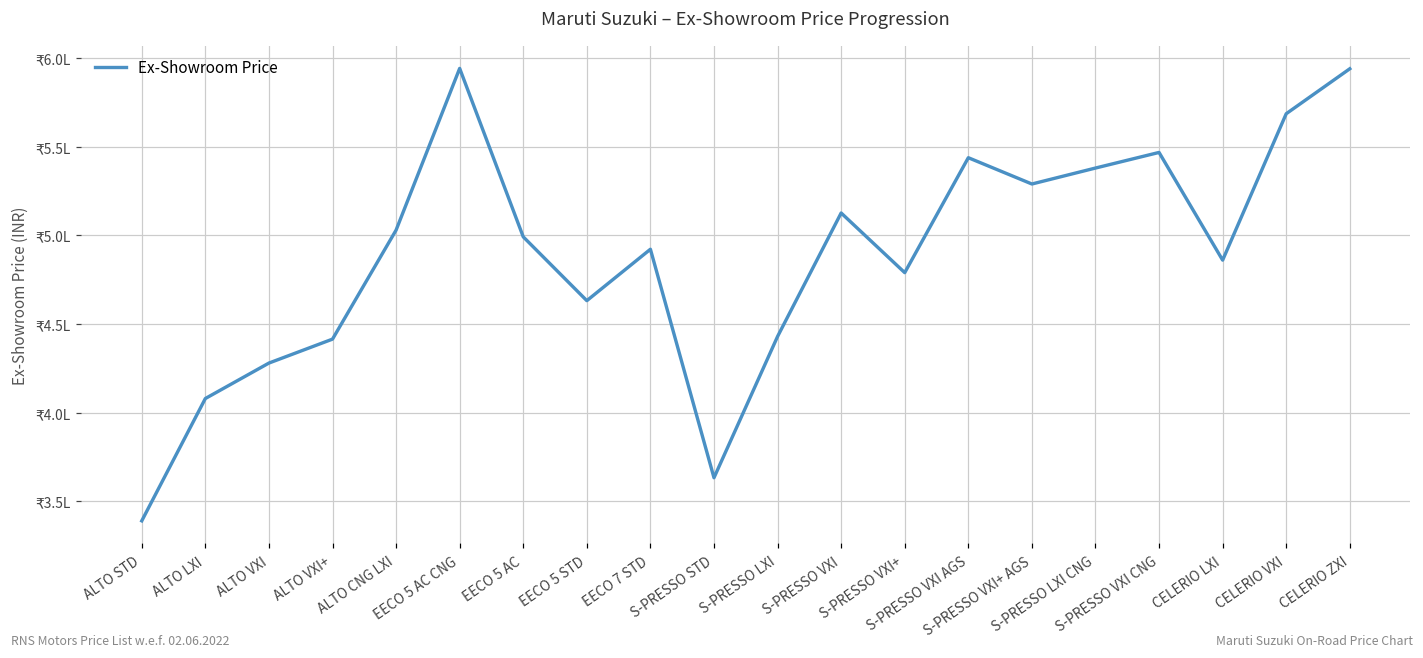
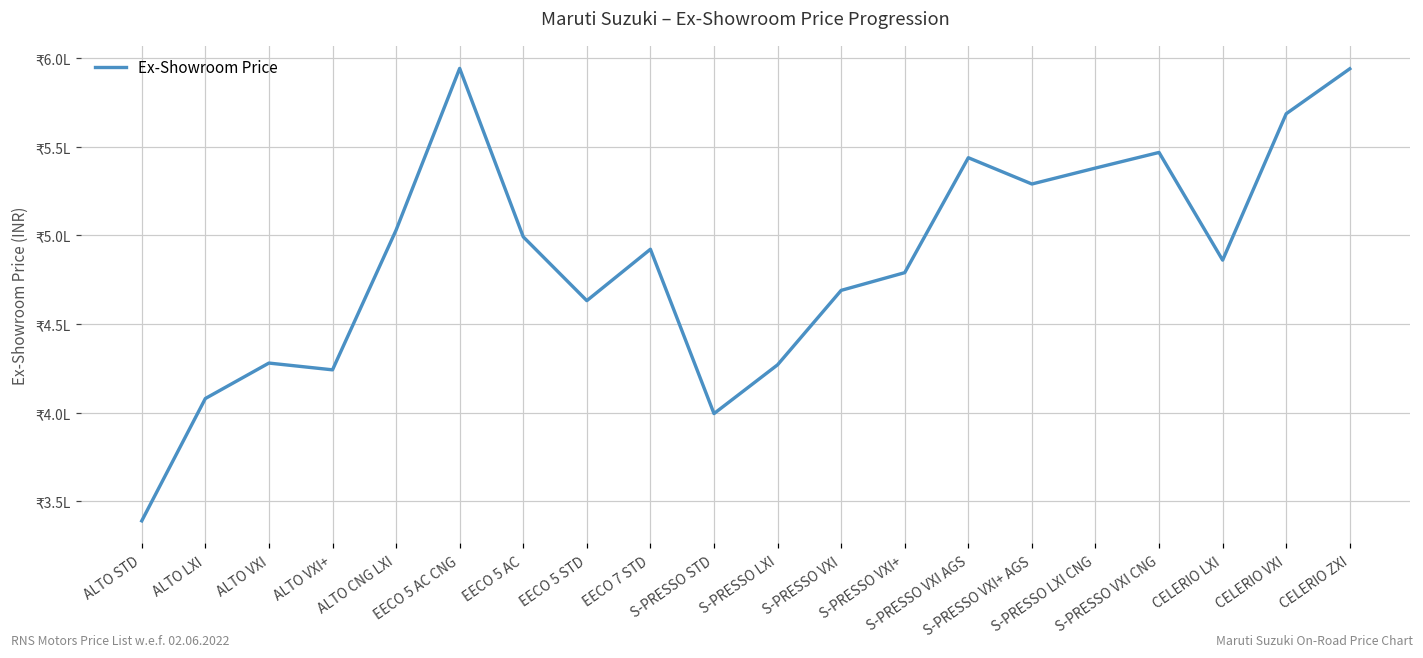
  {
    "ALTO STD": "₹3.39L",
    "ALTO LXI": "₹4.08L",
    "ALTO VXI": "₹4.28L",
-   "ALTO VXI+": "₹4.42L",
+   "ALTO VXI+": "₹4.24L",
    "ALTO CNG LXI": "₹5.03L",
    "EECO 5 AC CNG": "₹5.94L",
    "EECO 5 AC": "₹4.99L",
    "EECO 5 STD": "₹4.63L",
    "EECO 7 STD": "₹4.92L",
-   "S-PRESSO STD": "₹3.63L",
-   "S-PRESSO LXI": "₹4.43L",
-   "S-PRESSO VXI": "₹5.13L",
+   "S-PRESSO STD": "₹4.00L",
+   "S-PRESSO LXI": "₹4.27L",
+   "S-PRESSO VXI": "₹4.69L",
    "S-PRESSO VXI+": "₹4.79L",
    "S-PRESSO VXI AGS": "₹5.44L",
    "S-PRESSO VXI+ AGS": "₹5.29L",
    "S-PRESSO LXI CNG": "₹5.38L",
    "S-PRESSO VXI CNG": "₹5.47L",
    "CELERIO LXI": "₹4.86L",
    "CELERIO VXI": "₹5.69L",
    "CELERIO ZXI": "₹5.94L"
  }
